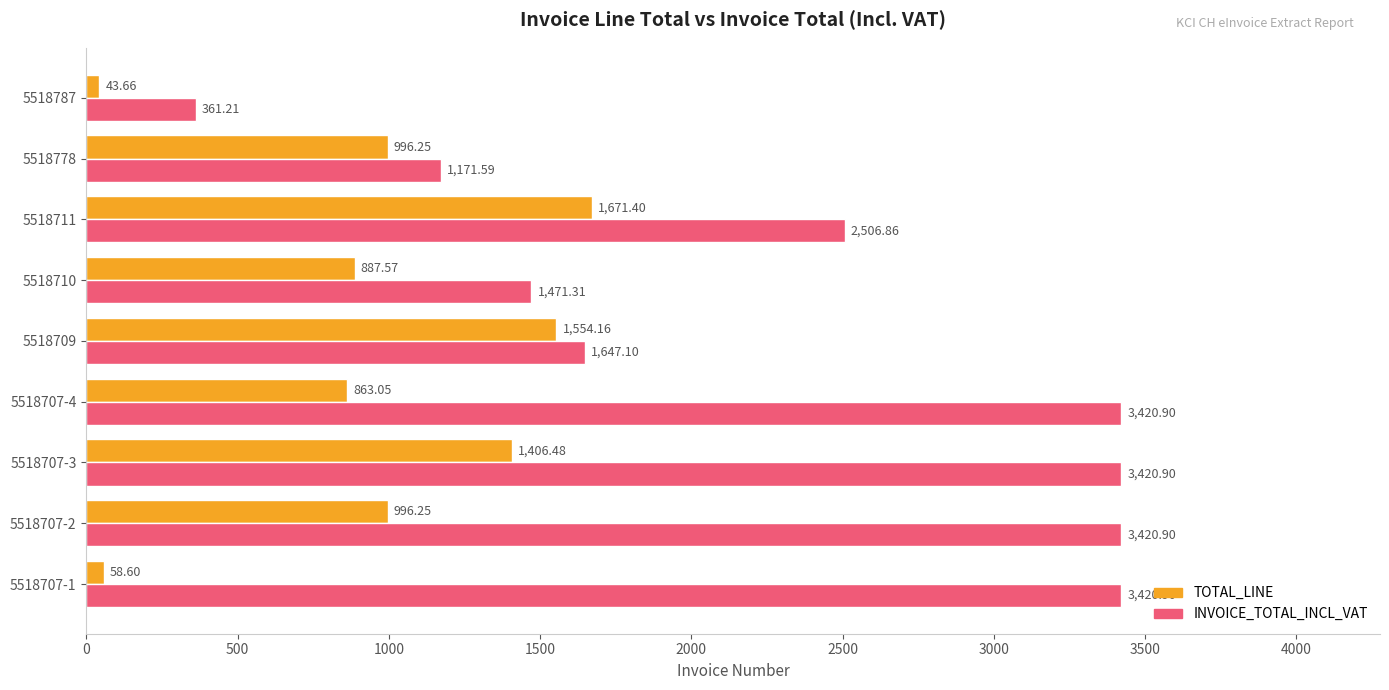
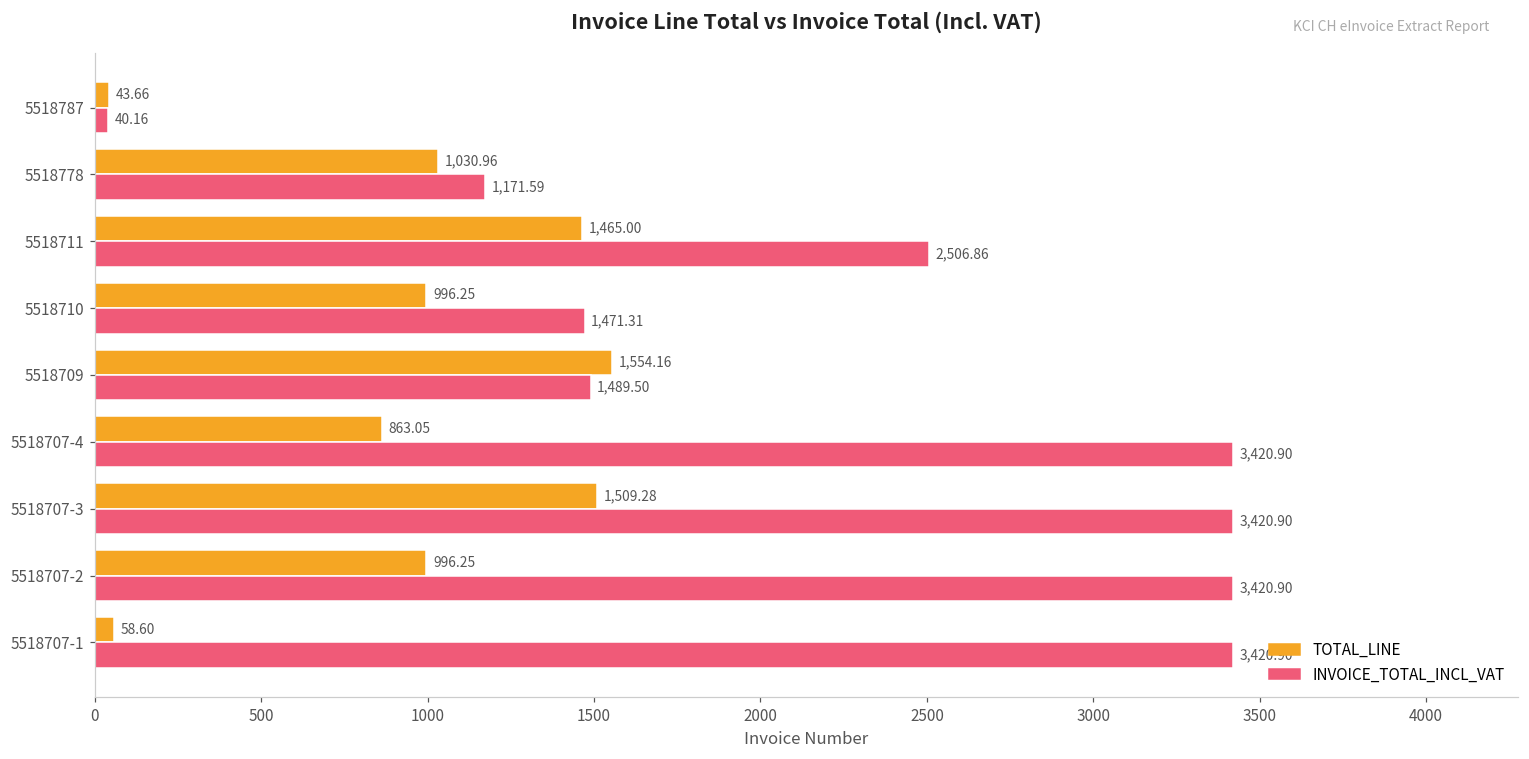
  {
    "TOTAL_LINE": {
      "5518787": "43.66",
-     "5518778": "996.25",
-     "5518711": "1,671.40",
-     "5518710": "887.57",
+     "5518778": "1,030.96",
+     "5518711": "1,465.00",
+     "5518710": "996.25",
      "5518709": "1,554.16",
      "5518707-4": "863.05",
-     "5518707-3": "1,406.48",
+     "5518707-3": "1,509.28",
      "5518707-2": "996.25",
      "5518707-1": "58.60"
    },
    "INVOICE_TOTAL_INCL_VAT": {
-     "5518787": "361.21",
+     "5518787": "40.16",
      "5518778": "1,171.59",
      "5518711": "2,506.86",
      "5518710": "1,471.31",
-     "5518709": "1,647.10",
+     "5518709": "1,489.50",
      "5518707-4": "3,420.90",
      "5518707-3": "3,420.90",
      "5518707-2": "3,420.90",
      "5518707-1": "3,420.90"
    }
  }
